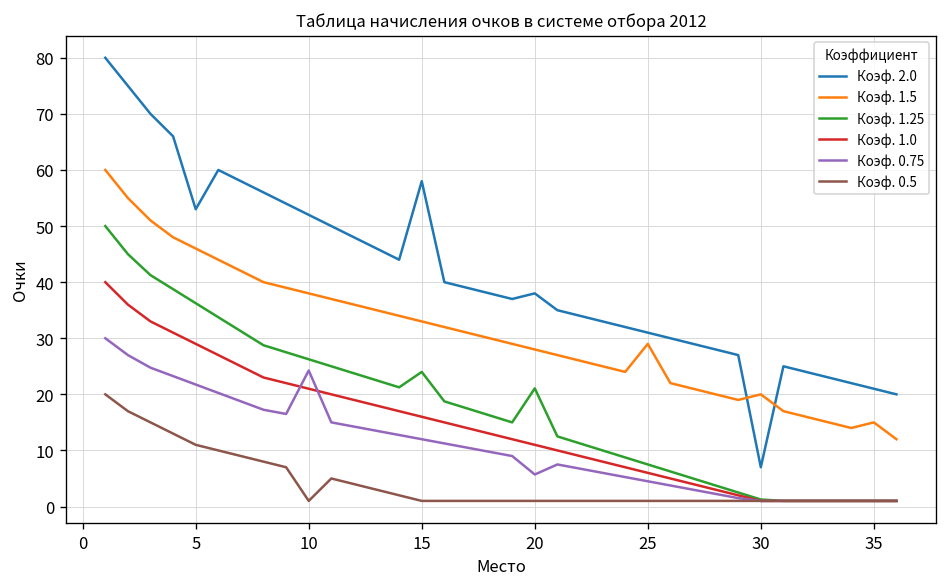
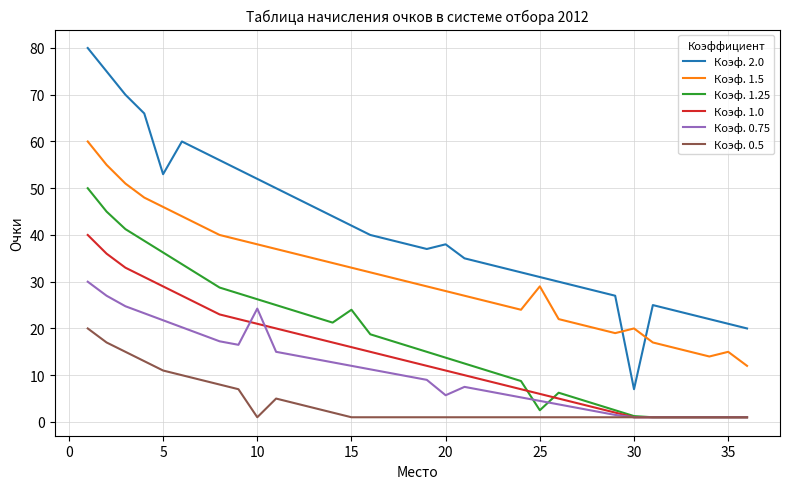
  {
    "Коэф. 2.0": {
      "5": 53,
      "10": 52,
-     "15": 58,
+     "15": 42,
      "20": 38,
      "25": 31,
      "30": 7,
      "35": 21
    },
    "Коэф. 1.5": {
      "5": 46,
      "10": 38,
      "15": 33,
      "20": 28,
      "25": 29,
      "30": 20,
      "35": 15
    },
    "Коэф. 1.25": {
      "5": 36,
      "10": 26,
      "15": 24,
-     "20": 21,
-     "25": 8
+     "20": 14,
+     "25": 3
    },
    "Коэф. 1.0": {
      "5": 29,
      "10": 21,
      "15": 16,
      "20": 11,
      "25": 6
    },
    "Коэф. 0.75": {
      "5": 22,
      "10": 24,
      "15": 12,
      "20": 6,
      "25": 5
    },
    "Коэф. 0.5": {
      "5": 11,
      "10": 1,
      "15": 1,
      "20": 1,
      "25": 1
    }
  }
